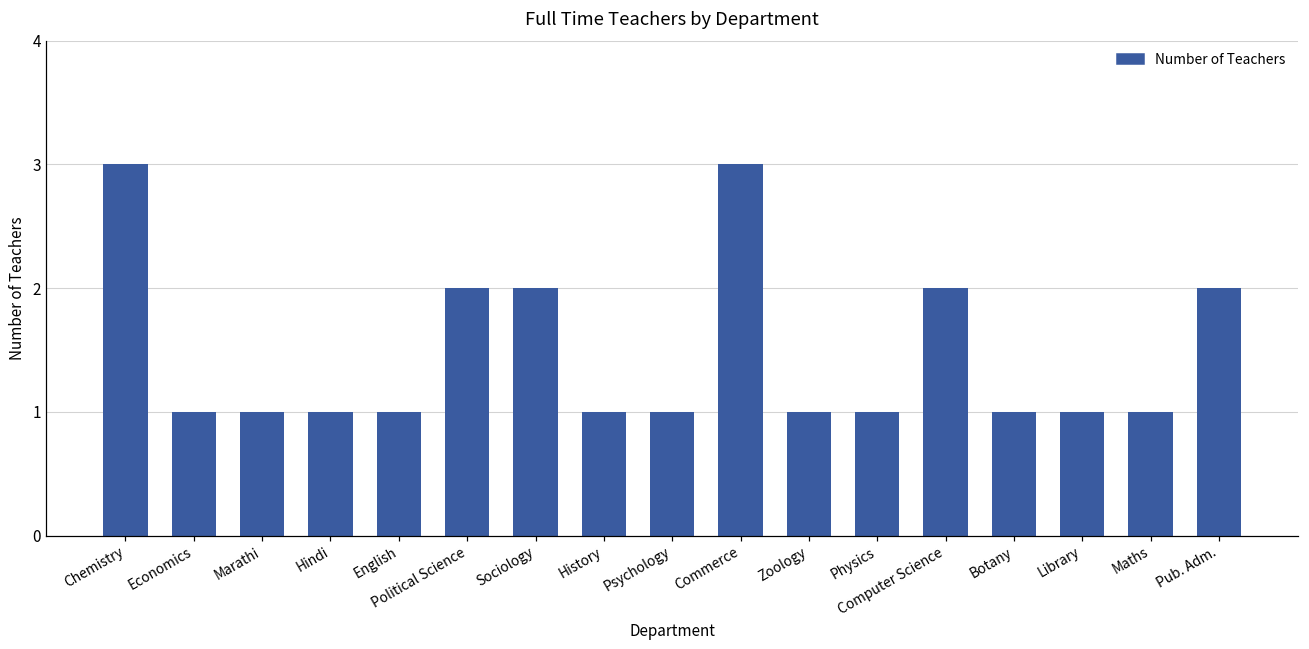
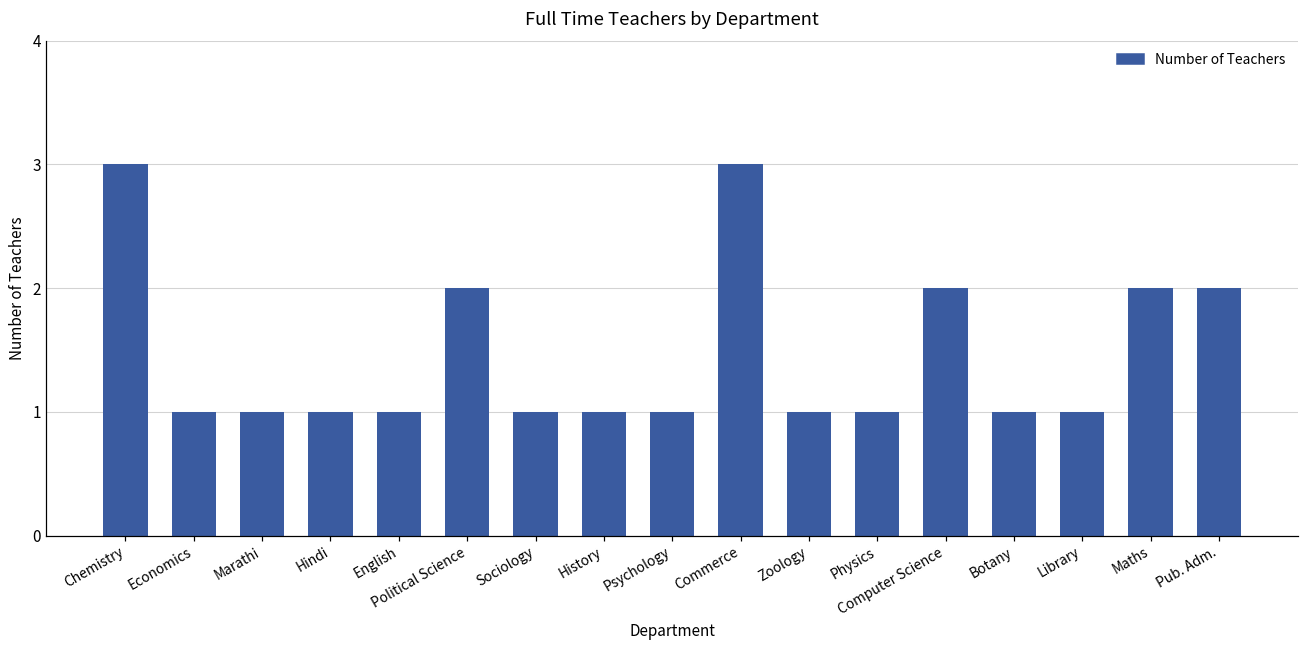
  {
    "Chemistry": 3,
    "Economics": 1,
    "Marathi": 1,
    "Hindi": 1,
    "English": 1,
    "Political Science": 2,
-   "Sociology": 2,
+   "Sociology": 1,
    "History": 1,
    "Psychology": 1,
    "Commerce": 3,
    "Zoology": 1,
    "Physics": 1,
    "Computer Science": 2,
    "Botany": 1,
    "Library": 1,
-   "Maths": 1,
+   "Maths": 2,
    "Pub. Adm.": 2
  }
